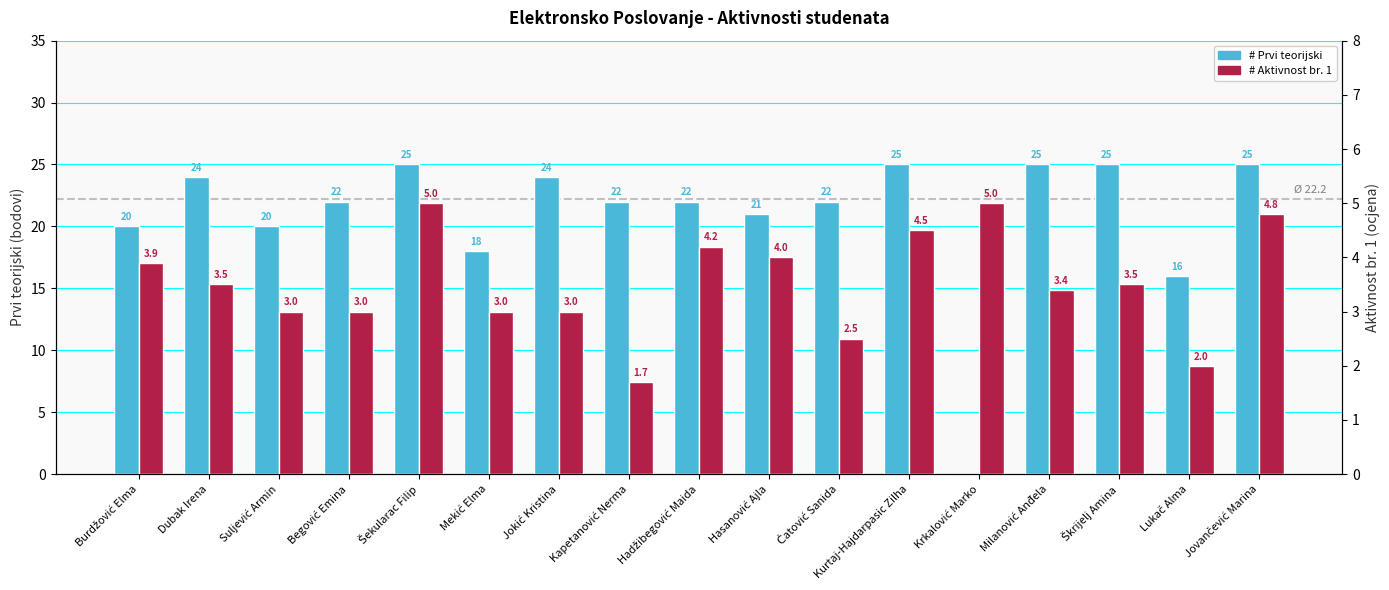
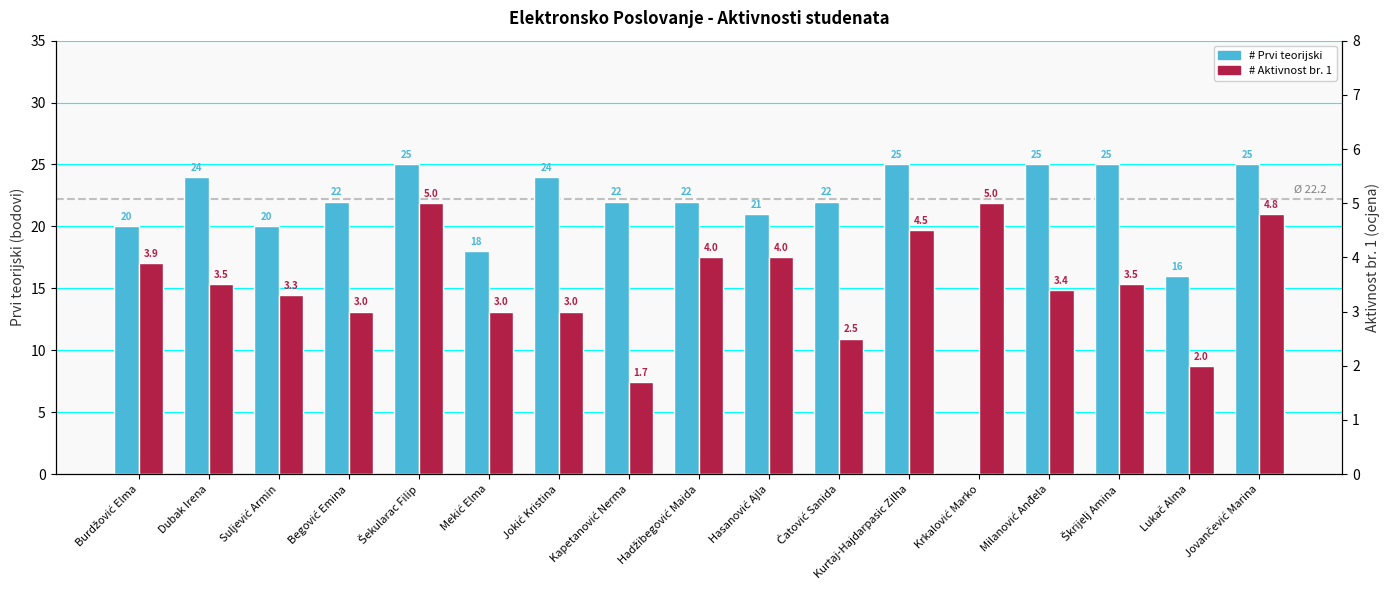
  {
    "# Aktivnost br. 1": {
      "Burdžović Elma": 3.9,
      "Dubak Irena": 3.5,
-     "Suljević Armin": 3.0,
+     "Suljević Armin": 3.3,
      "Begović Emina": 3.0,
      "Šekularac Filip": 5.0,
      "Mekić Elma": 3.0,
      "Jokić Kristina": 3.0,
      "Kapetanović Nerma": 1.7,
-     "Hadžibegović Maida": 4.2,
+     "Hadžibegović Maida": 4.0,
      "Hasanović Ajla": 4.0,
      "Ćatović Sanida": 2.5,
      "Kurtaj-Hajdarpasic Zilha": 4.5,
      "Krkalović Marko": 5.0,
      "Milanović Anđela": 3.4,
      "Škrijelj Amina": 3.5,
      "Lukač Alma": 2.0,
      "Jovančević Marina": 4.8
    }
  }
